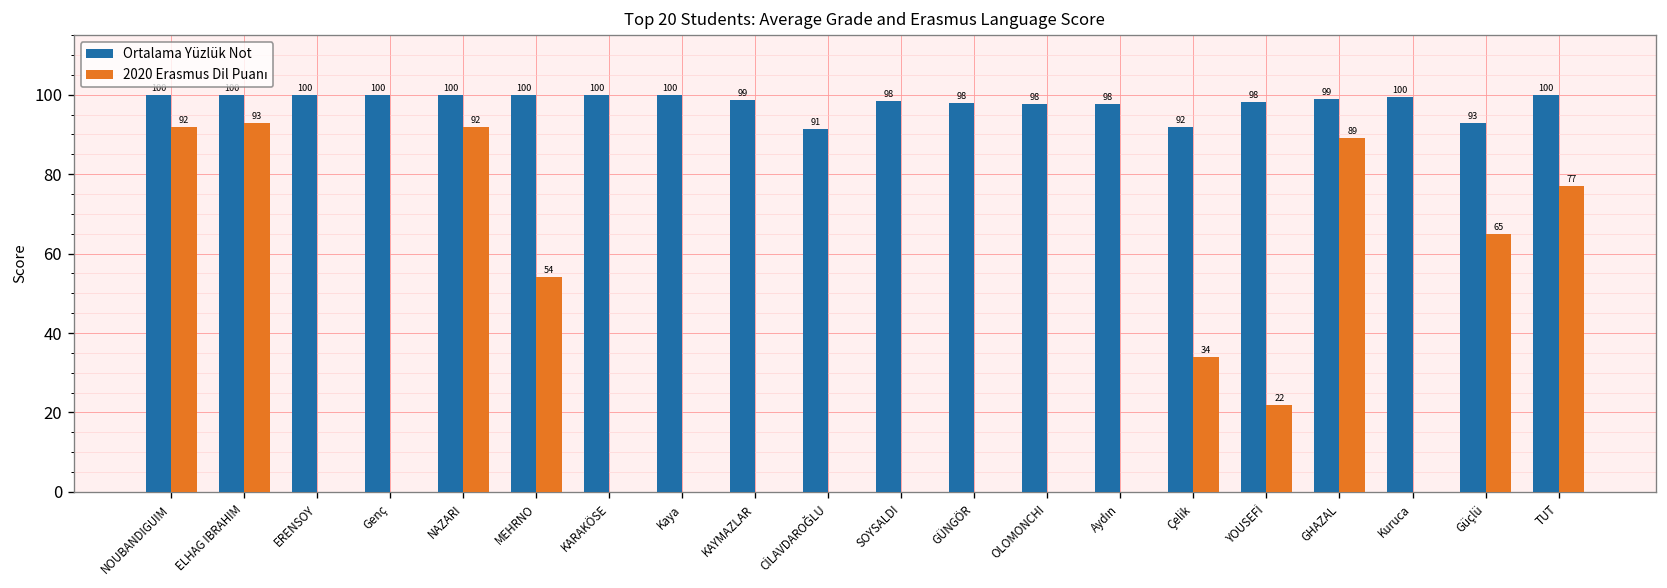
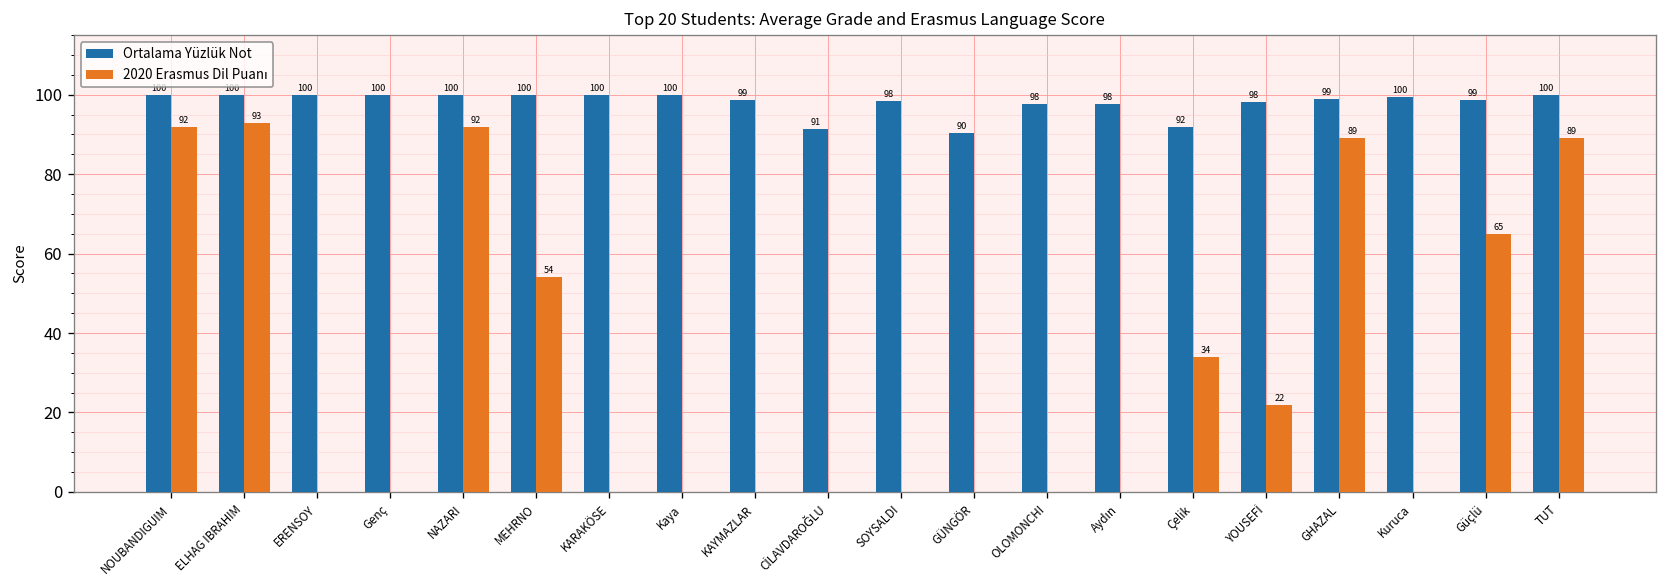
  {
    "Ortalama Yüzlük Not": {
      "NOUBANDIGUIM": 100,
      "ELHAG IBRAHIM": 100,
      "ERENSOY": 100,
      "Genç": 100,
      "NAZARI": 100,
      "MEHRNO": 100,
      "KARAKÖSE": 100,
      "Kaya": 100,
      "KAYMAZLAR": 99,
      "CİLAVDAROĞLU": 91,
      "SOYSALDI": 98,
-     "GÜNGÖR": 98,
+     "GÜNGÖR": 90,
      "OLOMONCHI": 98,
      "Aydın": 98,
      "Çelik": 92,
      "YOUSEFİ": 98,
      "GHAZAL": 99,
      "Kuruca": 100,
-     "Güçlü": 93,
+     "Güçlü": 99,
      "TUT": 100
    },
    "2020 Erasmus Dil Puanı": {
      "NOUBANDIGUIM": 92,
      "ELHAG IBRAHIM": 93,
      "NAZARI": 92,
      "MEHRNO": 54,
      "Çelik": 34,
      "YOUSEFİ": 22,
      "GHAZAL": 89,
      "Güçlü": 65,
-     "TUT": 77
+     "TUT": 89
    }
  }
